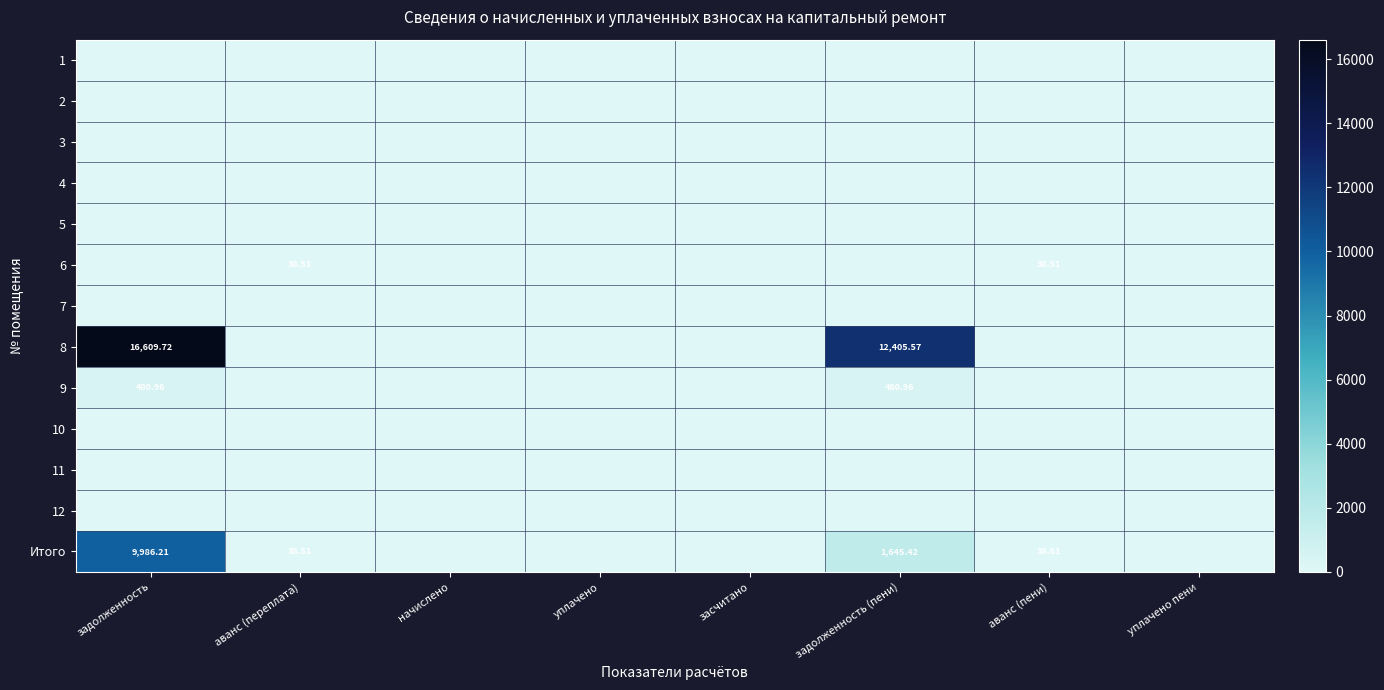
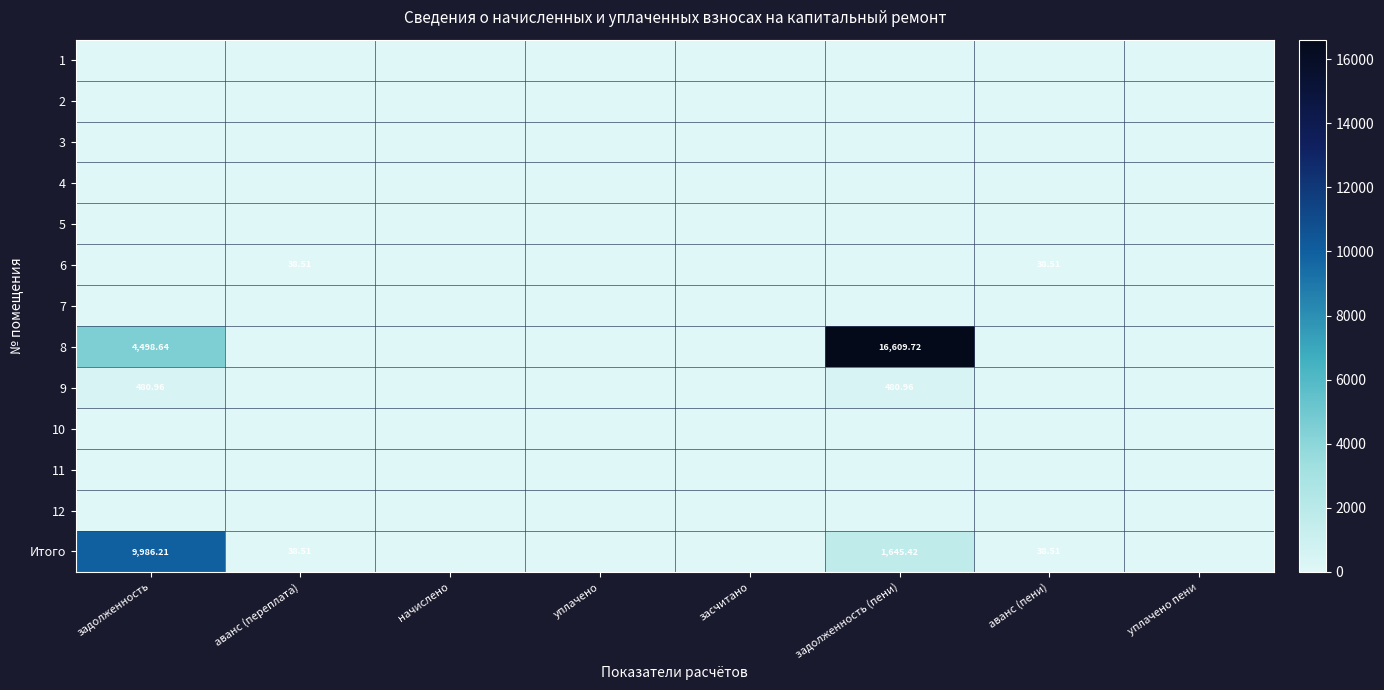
  {
    "8": {
-     "задолженность": "16,609.72",
-     "задолженность (пени)": "12,405.57"
+     "задолженность": "4,498.64",
+     "задолженность (пени)": "16,609.72"
    },
    "Итого": {
      "задолженность": "9,986.21",
      "задолженность (пени)": "1,645.42"
    }
  }
